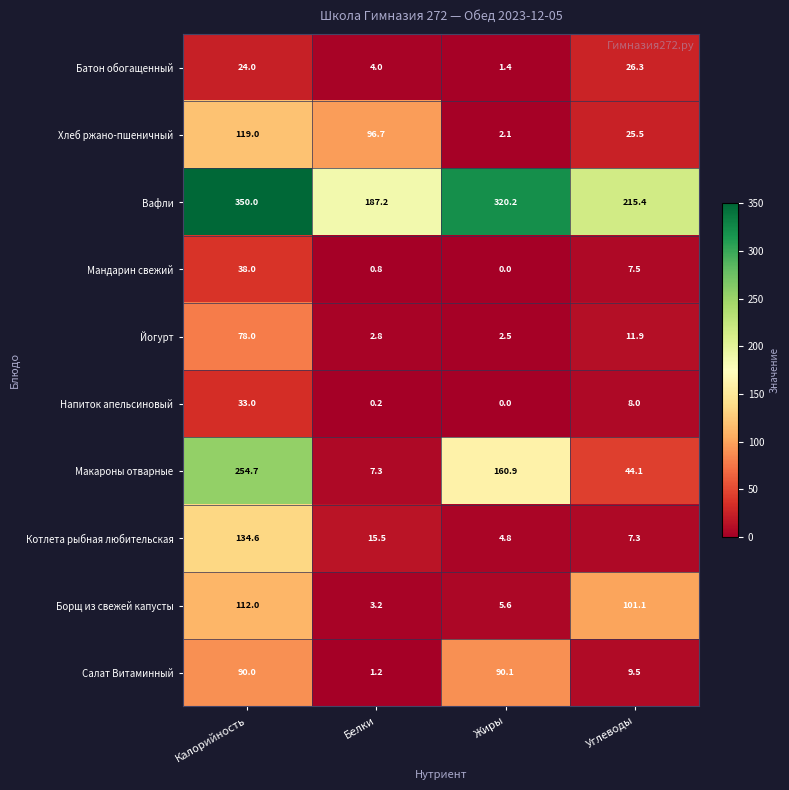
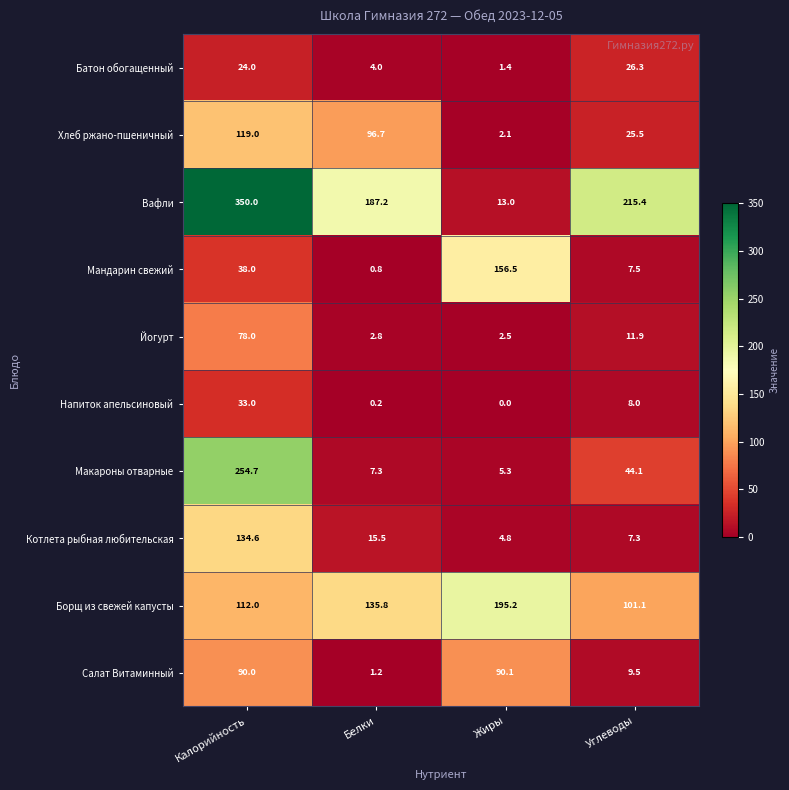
  {
    "Батон обогащенный": {
      "Калорийность": 24.0,
      "Белки": 4.0,
      "Жиры": 1.4
    },
    "Хлеб ржано-пшеничный": {
      "Калорийность": 119.0,
      "Белки": 96.7,
      "Жиры": 2.1,
      "Углеводы": 25.5
    },
    "Вафли": {
      "Калорийность": 350.0,
      "Белки": 187.2,
-     "Жиры": 320.2,
+     "Жиры": 13.0,
      "Углеводы": 215.4
    },
    "Мандарин свежий": {
      "Калорийность": 38.0,
      "Белки": 0.8,
-     "Жиры": 0.0,
+     "Жиры": 156.5,
      "Углеводы": 7.5
    },
    "Йогурт": {
      "Калорийность": 78.0,
      "Белки": 2.8,
      "Жиры": 2.5,
      "Углеводы": 11.9
    },
    "Напиток апельсиновый": {
      "Калорийность": 33.0,
      "Белки": 0.2,
      "Жиры": 0.0,
      "Углеводы": 8.0
    },
    "Макароны отварные": {
      "Калорийность": 254.7,
      "Белки": 7.3,
-     "Жиры": 160.9,
+     "Жиры": 5.3,
      "Углеводы": 44.1
    },
    "Котлета рыбная любительская": {
      "Калорийность": 134.6,
      "Белки": 15.5,
      "Жиры": 4.8,
      "Углеводы": 7.3
    },
    "Борщ из свежей капусты": {
      "Калорийность": 112.0,
-     "Белки": 3.2,
-     "Жиры": 5.6,
+     "Белки": 135.8,
+     "Жиры": 195.2,
      "Углеводы": 101.1
    },
    "Салат Витаминный": {
      "Калорийность": 90.0,
      "Белки": 1.2,
      "Жиры": 90.1,
      "Углеводы": 9.5
    }
  }
